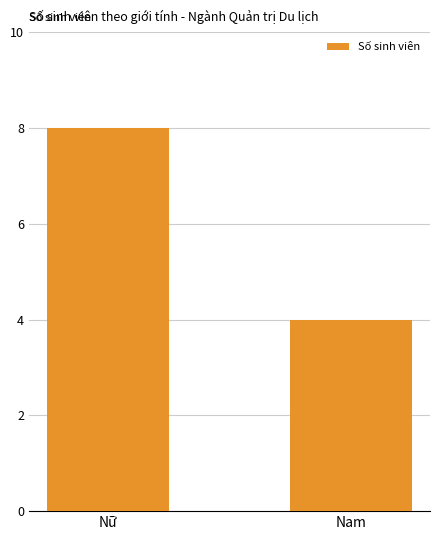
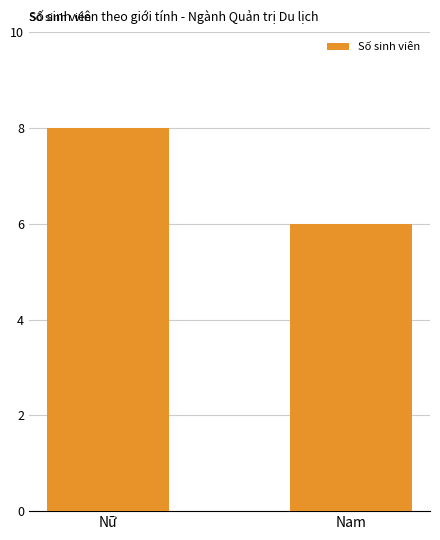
  {
    "Nữ": 8,
-   "Nam": 4
+   "Nam": 6
  }
